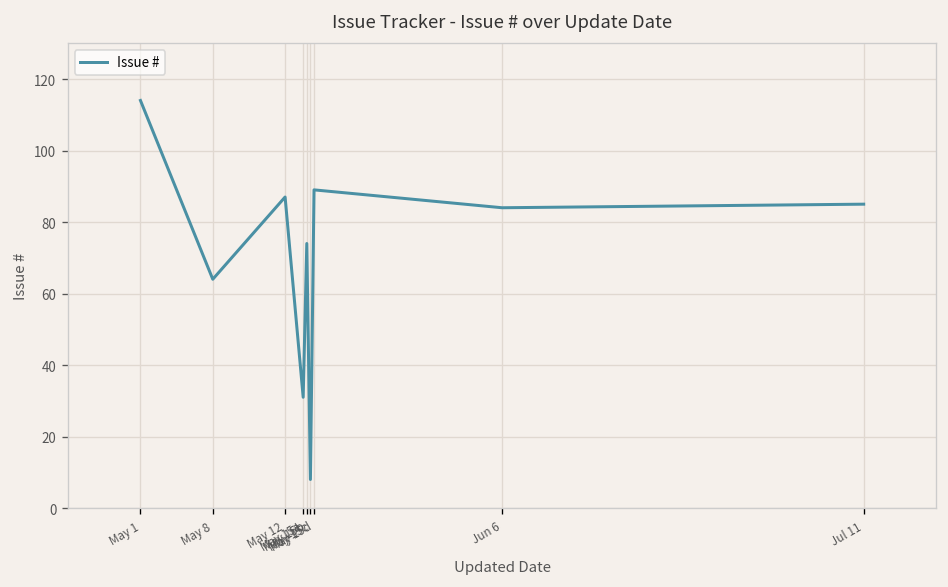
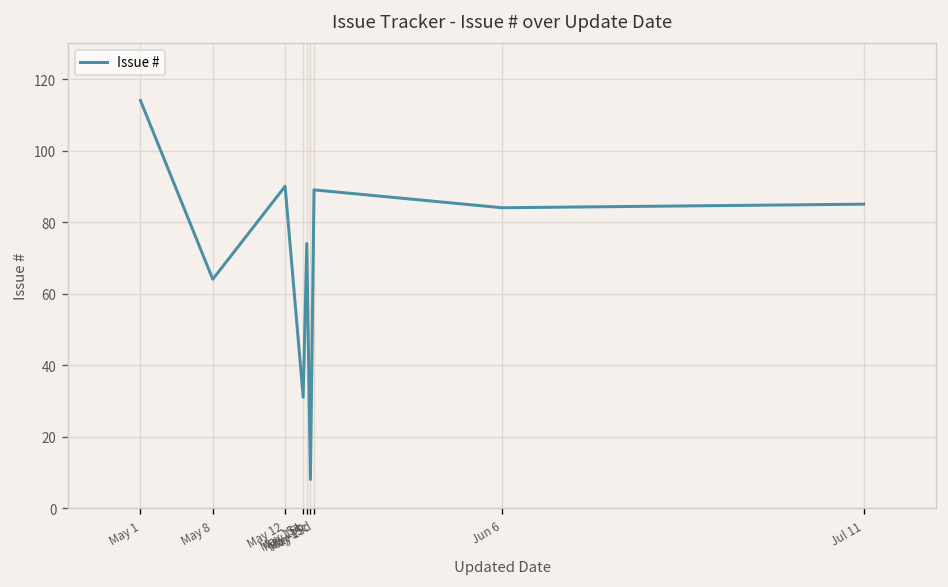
  {
    "May 1": 114,
    "May 8": 64,
-   "May 12": 87,
+   "May 12": 90,
    "May 15a": 31,
    "May 15b": 74,
    "May 15c": 8,
    "May 15d": 89,
    "Jun 6": 84,
    "Jul 11": 85
  }
